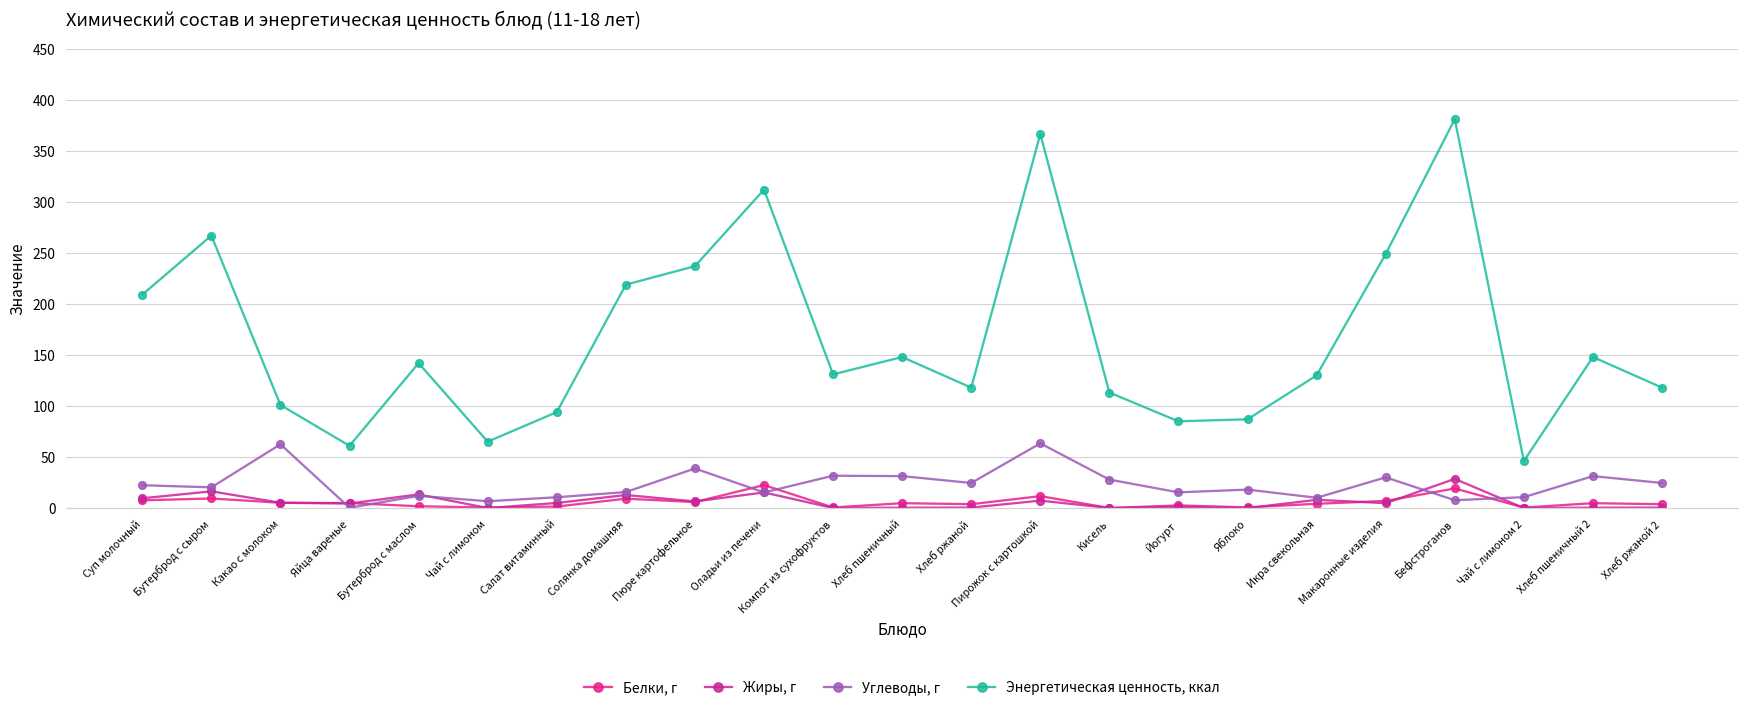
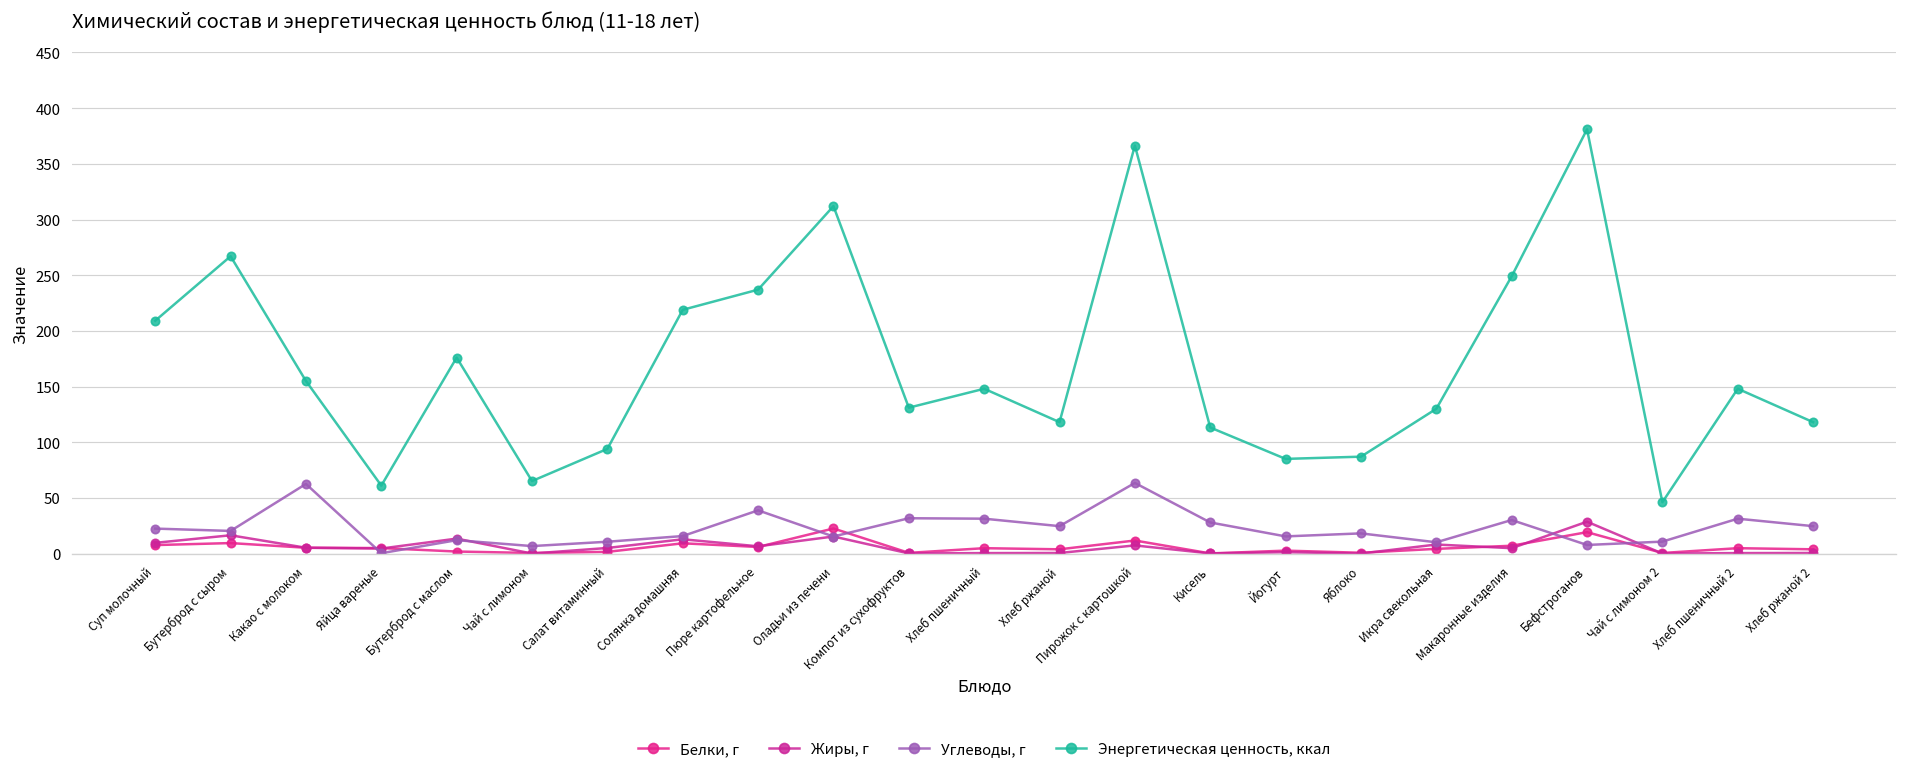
  {
    "Углеводы, г": {
      "Суп молочный": 20,
      "Бутерброд с сыром": 20,
      "Какао с молоком": 60,
      "Яйца вареные": 0,
      "Чай с лимоном": 10,
      "Салат витаминный": 10,
      "Солянка домашняя": 20,
      "Пюре картофельное": 40,
      "Компот из сухофруктов": 30,
      "Хлеб пшеничный": 30,
      "Хлеб ржаной": 20,
      "Пирожок с картошкой": 60,
      "Кисель": 30,
      "Йогурт": 20,
      "Яблоко": 20,
      "Макаронные изделия": 30,
      "Бефстроганов": 10,
      "Чай с лимоном 2": 10,
      "Хлеб пшеничный 2": 30,
      "Хлеб ржаной 2": 20
    },
    "Энергетическая ценность, ккал": {
      "Суп молочный": 210,
      "Бутерброд с сыром": 270,
-     "Какао с молоком": 100,
+     "Какао с молоком": 160,
      "Яйца вареные": 60,
-     "Бутерброд с маслом": 140,
+     "Бутерброд с маслом": 180,
      "Чай с лимоном": 70,
      "Салат витаминный": 90,
      "Солянка домашняя": 220,
      "Пюре картофельное": 240,
      "Оладьи из печени": 310,
      "Компот из сухофруктов": 130,
      "Хлеб пшеничный": 150,
      "Хлеб ржаной": 120,
      "Пирожок с картошкой": 370,
      "Кисель": 110,
      "Йогурт": 90,
      "Яблоко": 90,
      "Икра свекольная": 130,
      "Макаронные изделия": 250,
      "Бефстроганов": 380,
      "Чай с лимоном 2": 50,
      "Хлеб пшеничный 2": 150,
      "Хлеб ржаной 2": 120
    }
  }
